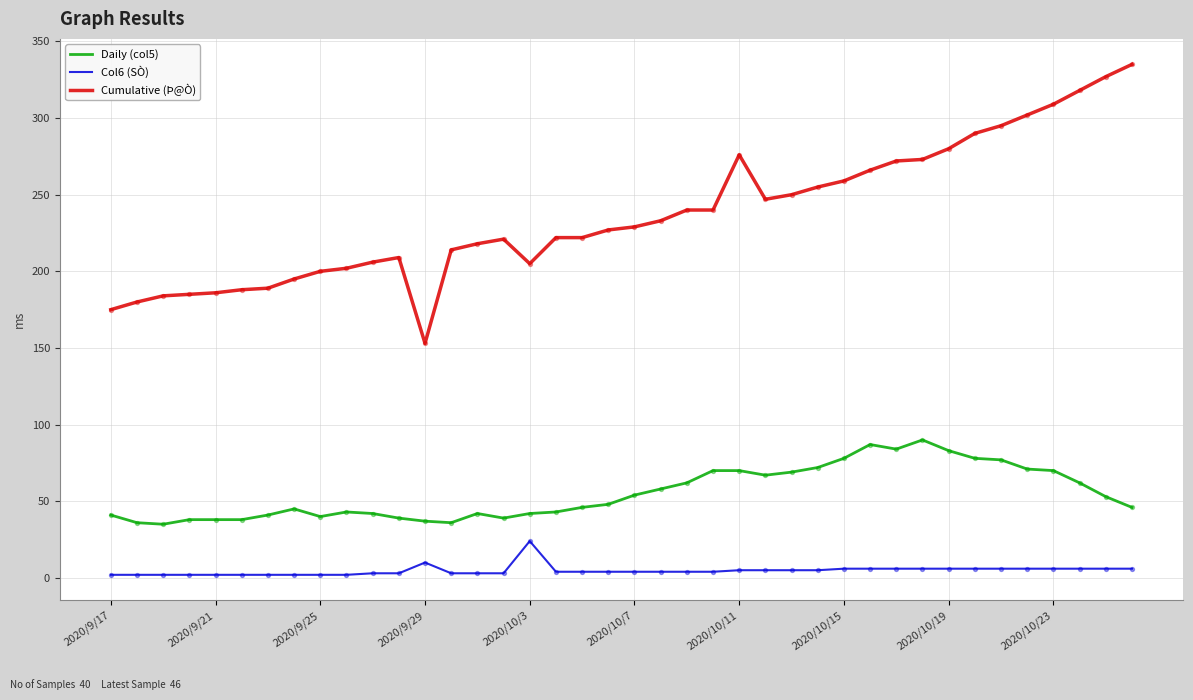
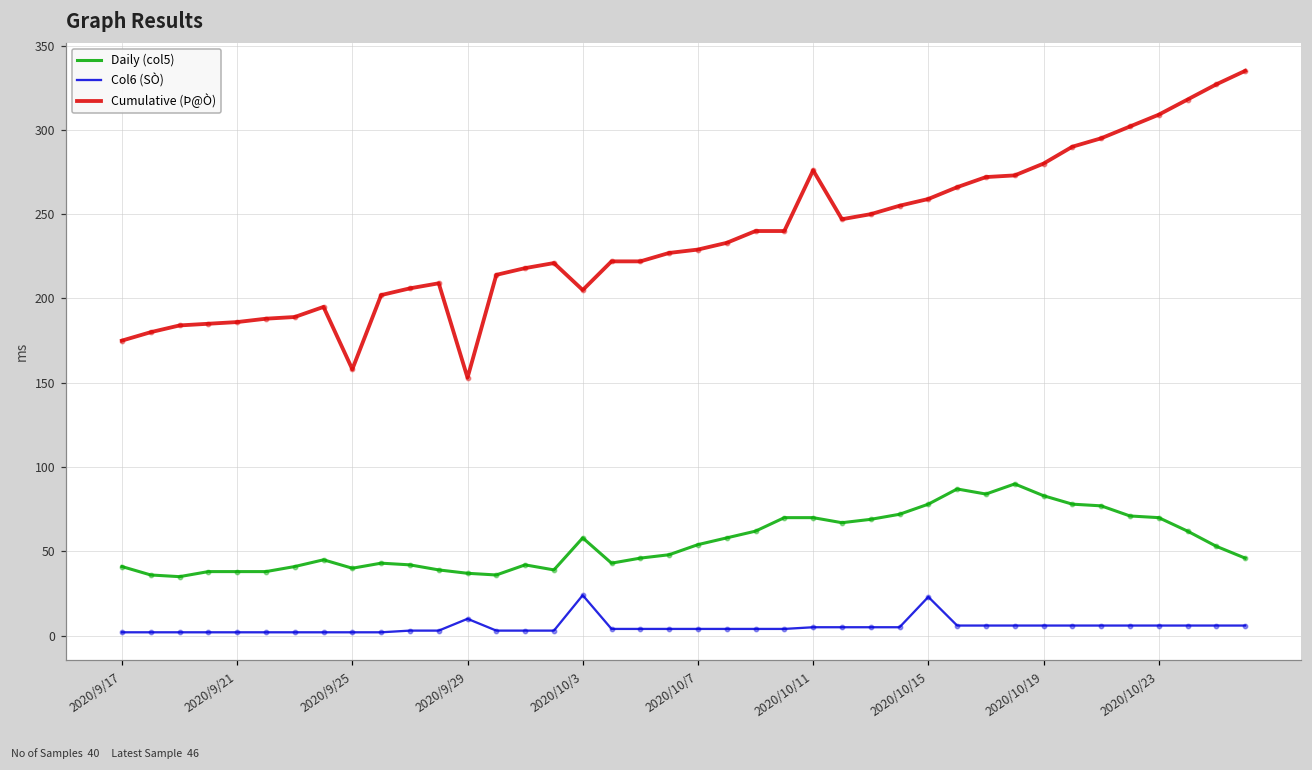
  {
    "Daily (col5)": {
      "2020/9/17": 41,
      "2020/9/21": 38,
      "2020/9/25": 40,
      "2020/9/29": 37,
-     "2020/10/3": 42,
+     "2020/10/3": 58,
      "2020/10/7": 54,
      "2020/10/11": 70,
      "2020/10/15": 78,
      "2020/10/19": 83,
      "2020/10/23": 70
    },
    "Col6 (SÒ)": {
      "2020/9/17": 2,
      "2020/9/21": 2,
      "2020/9/25": 2,
      "2020/9/29": 10,
      "2020/10/3": 24,
      "2020/10/7": 4,
      "2020/10/11": 5,
-     "2020/10/15": 6,
+     "2020/10/15": 23,
      "2020/10/19": 6,
      "2020/10/23": 6
    },
    "Cumulative (Þ@Ò)": {
      "2020/9/17": 175,
      "2020/9/21": 186,
-     "2020/9/25": 200,
+     "2020/9/25": 158,
      "2020/9/29": 153,
      "2020/10/3": 205,
      "2020/10/7": 229,
      "2020/10/11": 276,
      "2020/10/15": 259,
      "2020/10/19": 280,
      "2020/10/23": 309
    }
  }
